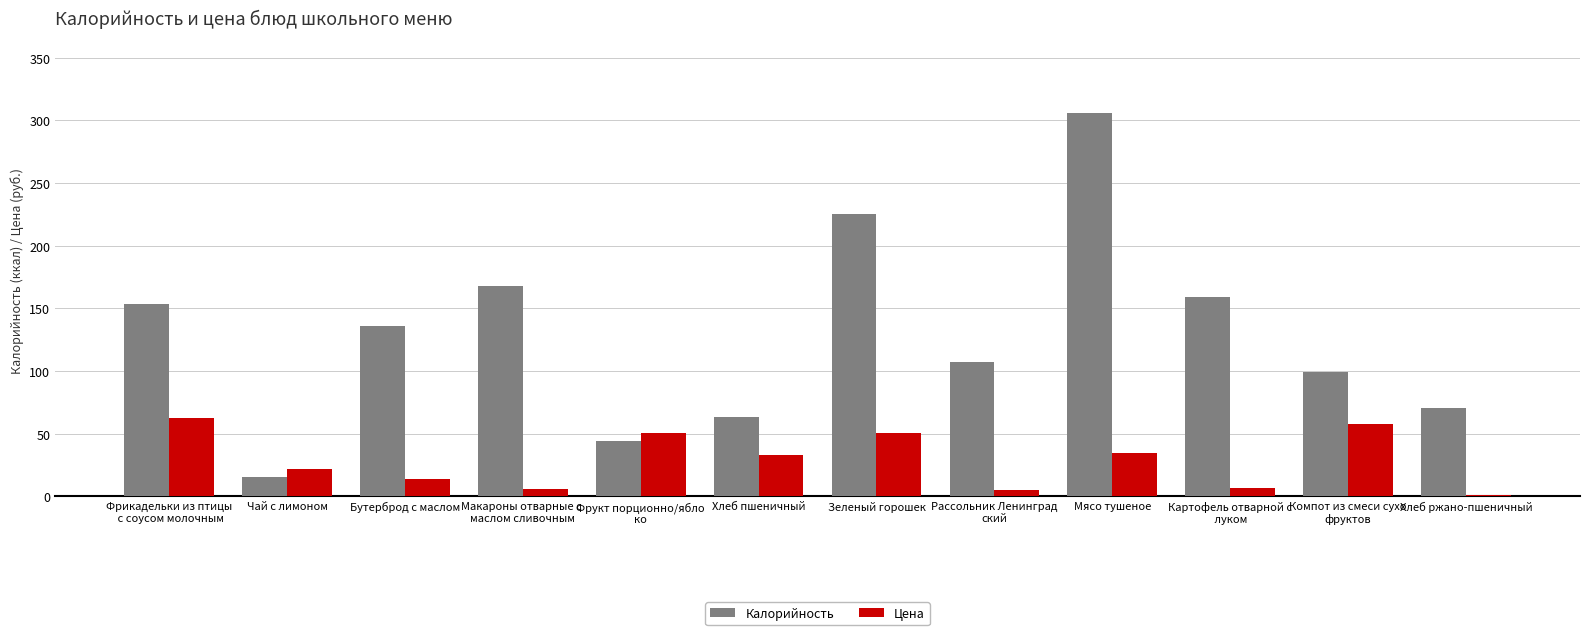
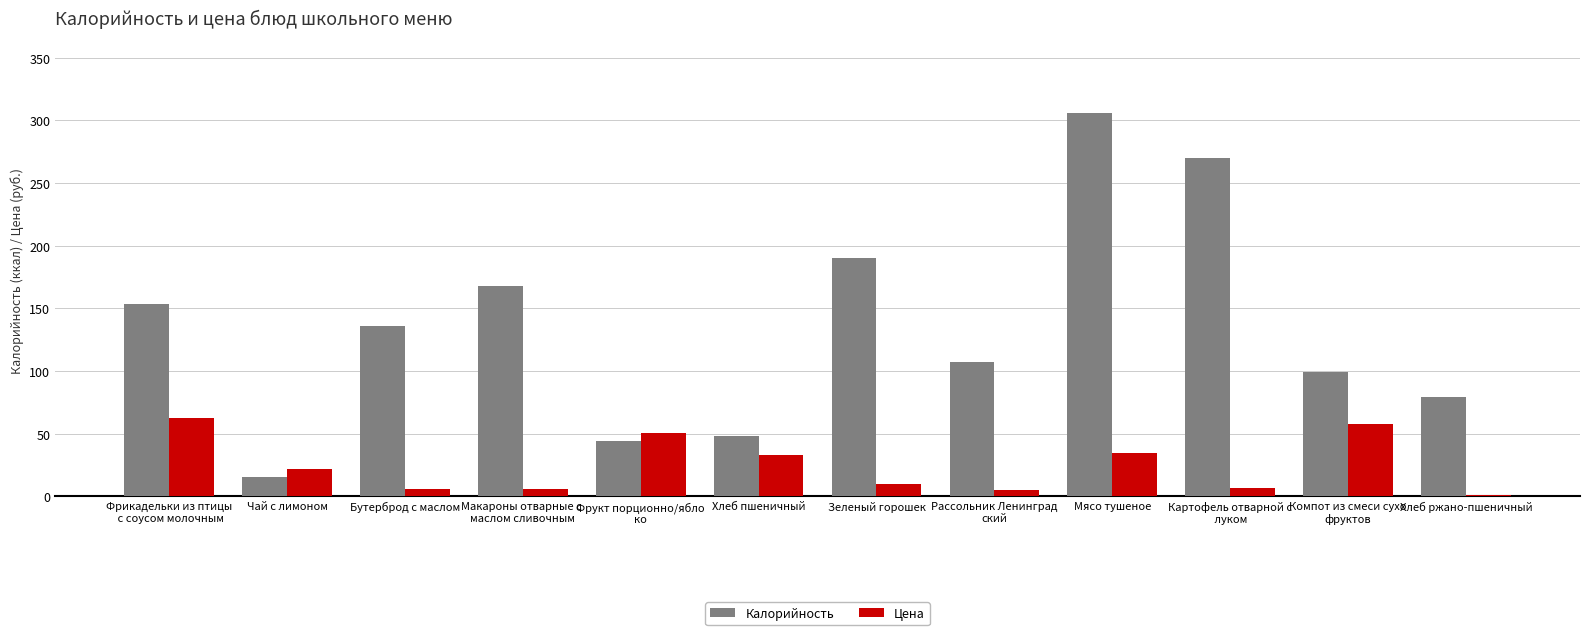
  {
    "Калорийность": {
      "Фрикадельки из птицы с соусом молочным": 153,
      "Чай с лимоном": 15,
      "Бутерброд с маслом": 136,
      "Макароны отварные с маслом сливочным": 168,
      "Фрукт порционно/ябло ко": 44,
-     "Хлеб пшеничный": 63,
-     "Зеленый горошек": 225,
+     "Хлеб пшеничный": 48,
+     "Зеленый горошек": 190,
      "Рассольник Ленинград ский": 107,
      "Мясо тушеное": 306,
-     "Картофель отварной с луком": 159,
+     "Картофель отварной с луком": 270,
      "Компот из смеси сухо фруктов": 99,
-     "Хлеб ржано-пшеничный": 70
+     "Хлеб ржано-пшеничный": 79
    },
    "Цена": {
      "Фрикадельки из птицы с соусом молочным": 62,
      "Чай с лимоном": 22,
-     "Бутерброд с маслом": 14,
+     "Бутерброд с маслом": 6,
      "Макароны отварные с маслом сливочным": 5,
      "Фрукт порционно/ябло ко": 51,
      "Хлеб пшеничный": 33,
-     "Зеленый горошек": 50,
+     "Зеленый горошек": 10,
      "Рассольник Ленинград ский": 5,
      "Мясо тушеное": 34,
      "Картофель отварной с луком": 7,
      "Компот из смеси сухо фруктов": 57
    }
  }
